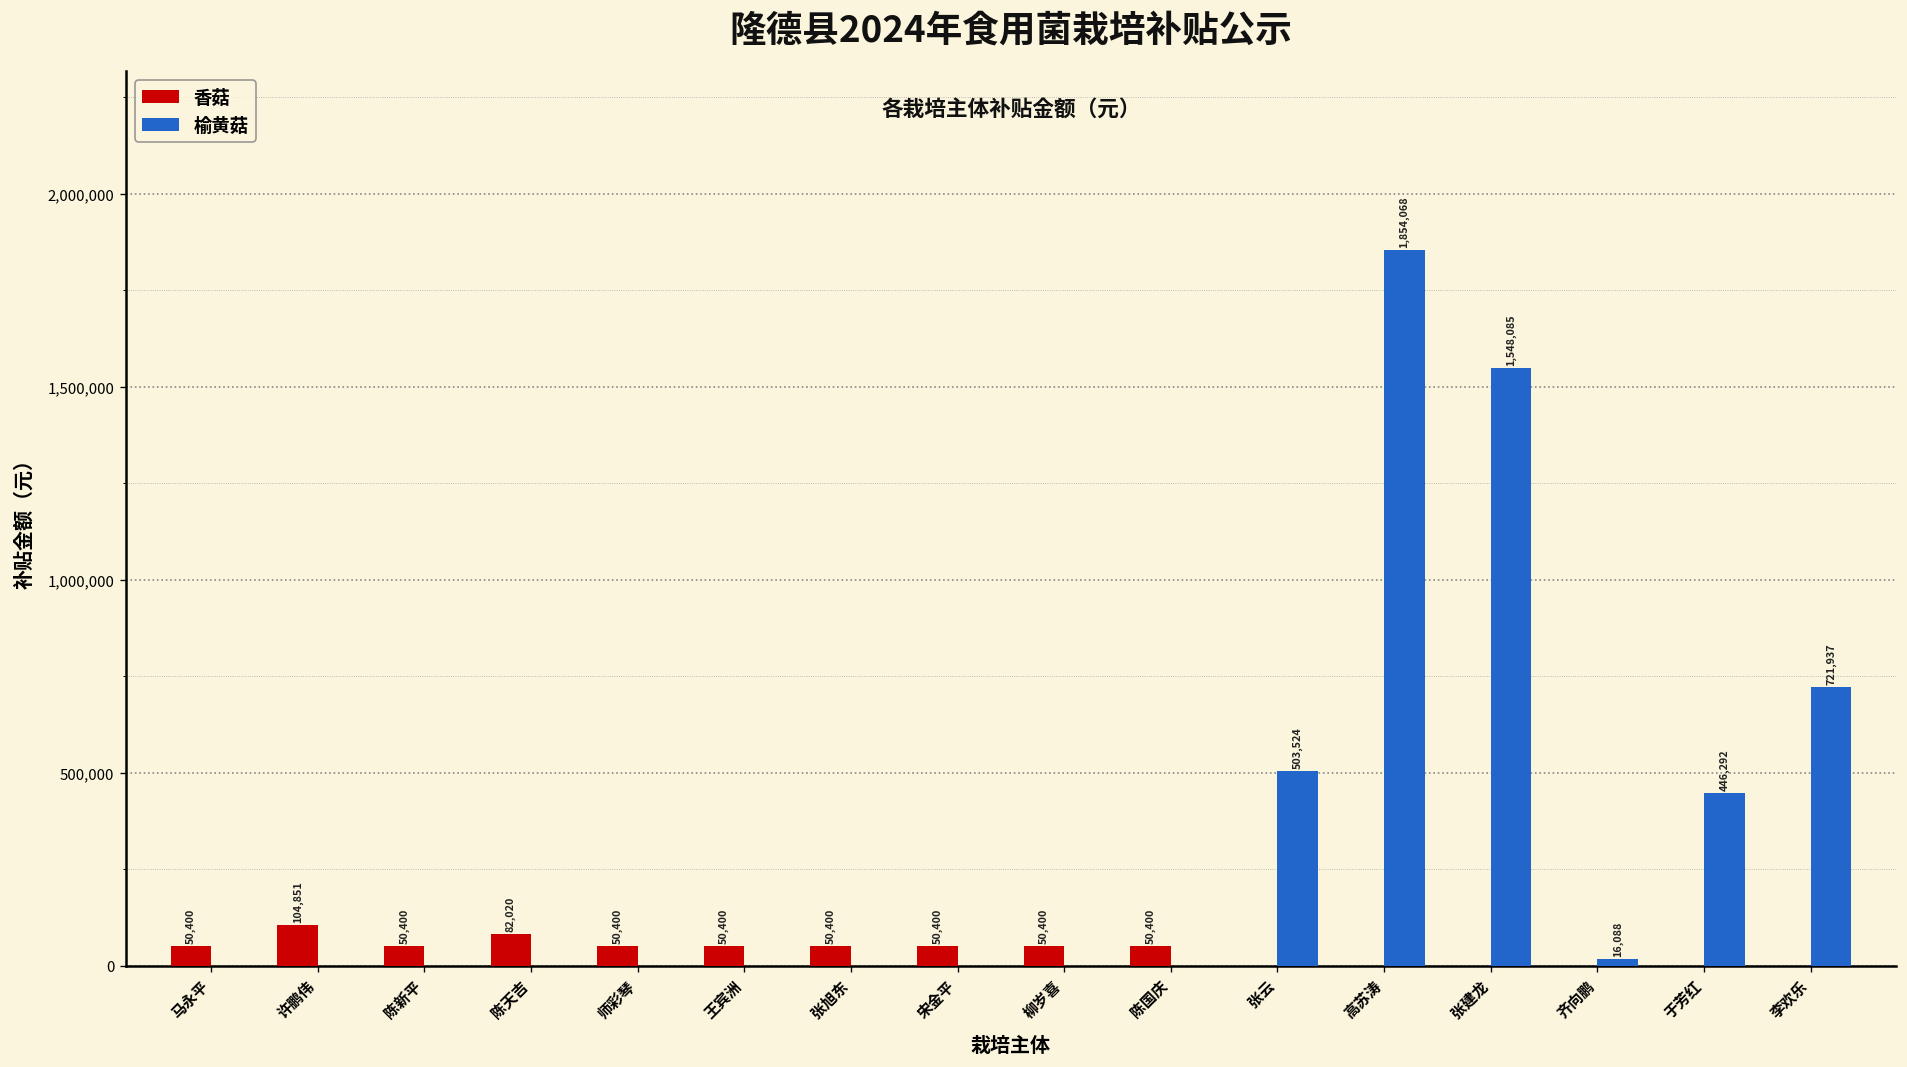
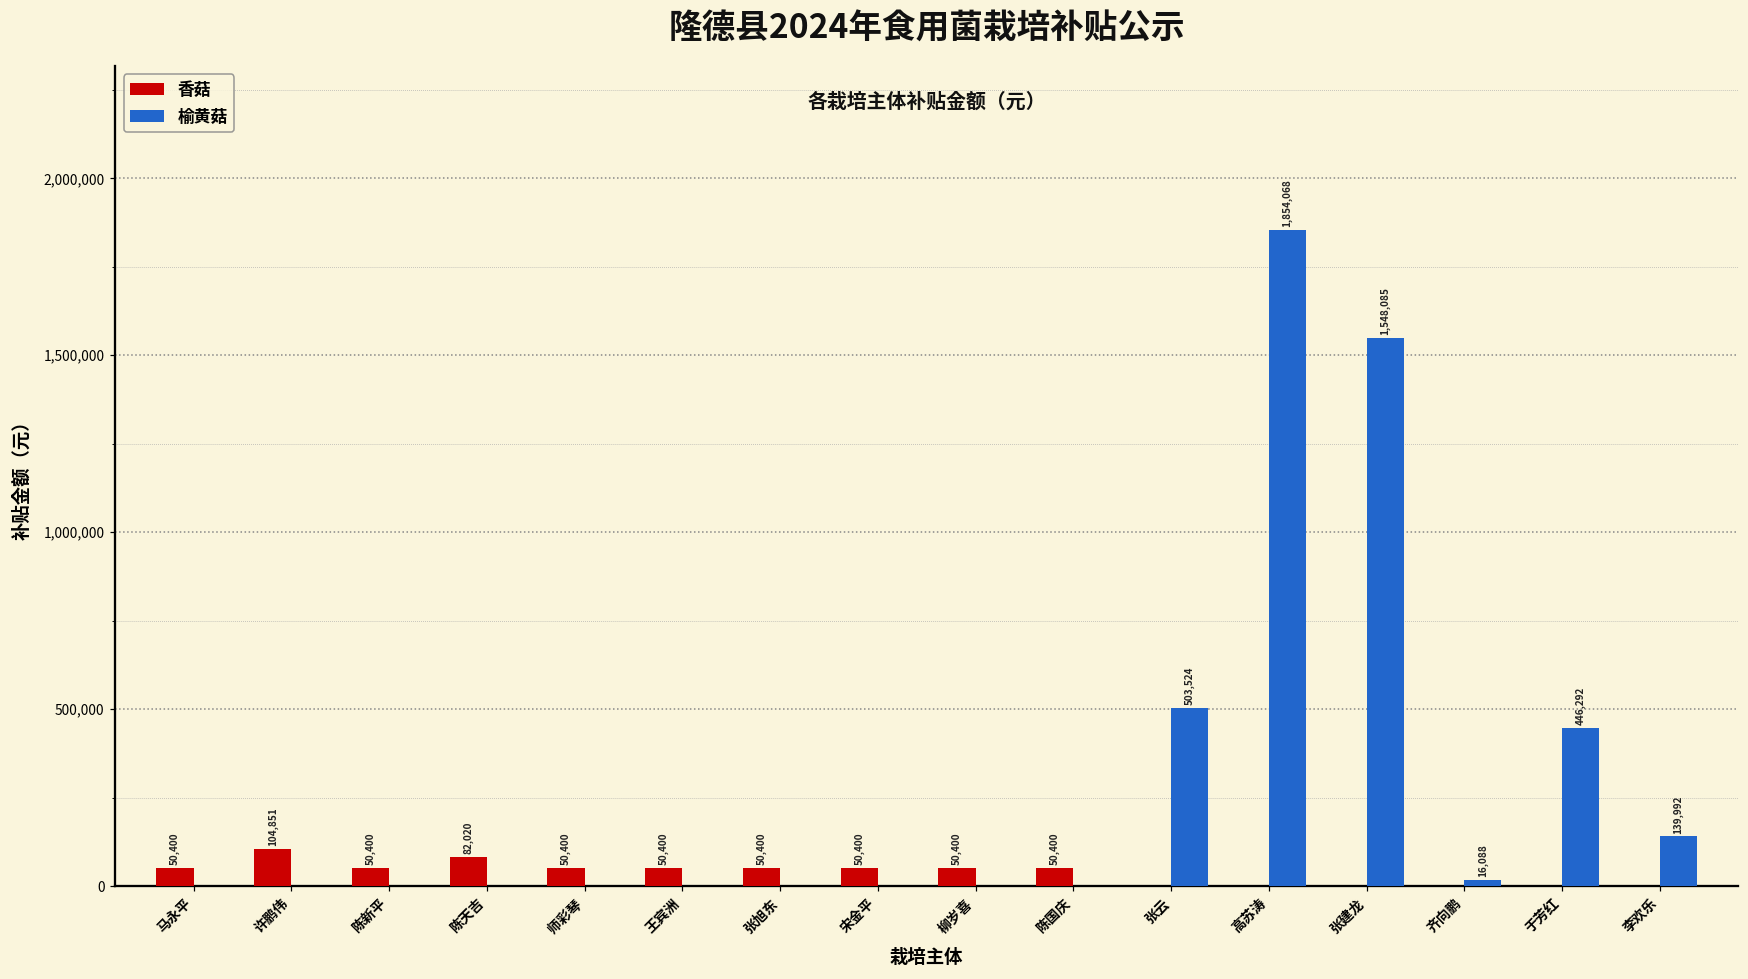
  {
    "香菇": {
      "马永平": "50,400",
      "许鹏伟": "104,851",
      "陈新平": "50,400",
      "陈天吉": "82,020",
      "师彩琴": "50,400",
      "王宾洲": "50,400",
      "张旭东": "50,400",
      "宋金平": "50,400",
      "柳岁喜": "50,400",
      "陈国庆": "50,400"
    },
    "榆黄菇": {
      "张云": "503,524",
      "高苏涛": "1,854,068",
      "张建龙": "1,548,085",
      "齐向鹏": "16,088",
      "于芳红": "446,292",
-     "李欢乐": "721,937"
+     "李欢乐": "139,992"
    }
  }
